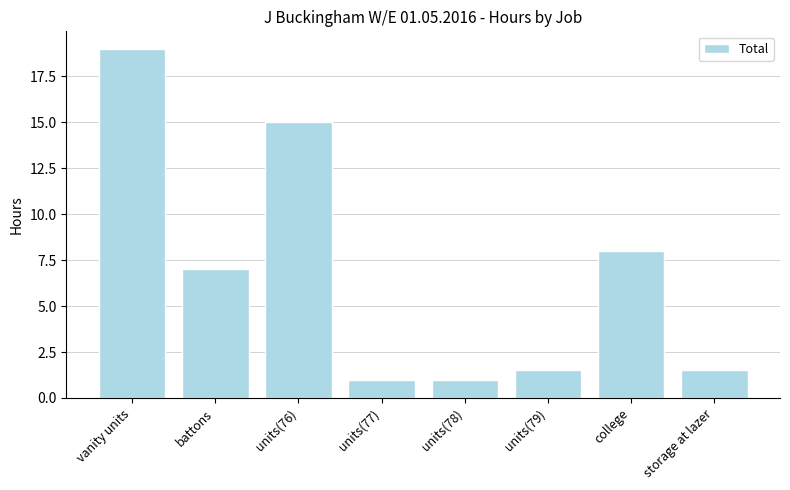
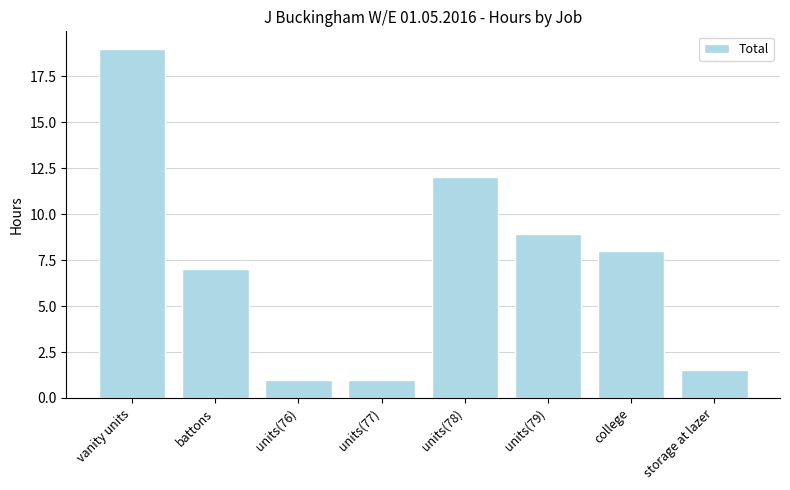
  {
    "vanity units": 19.0,
    "battons": 7.0,
-   "units(76)": 15,
+   "units(76)": 1,
    "units(77)": 1.0,
-   "units(78)": 1,
-   "units(79)": 1.5,
+   "units(78)": 12,
+   "units(79)": 8.9,
    "college": 8.0,
    "storage at lazer": 1.5
  }
